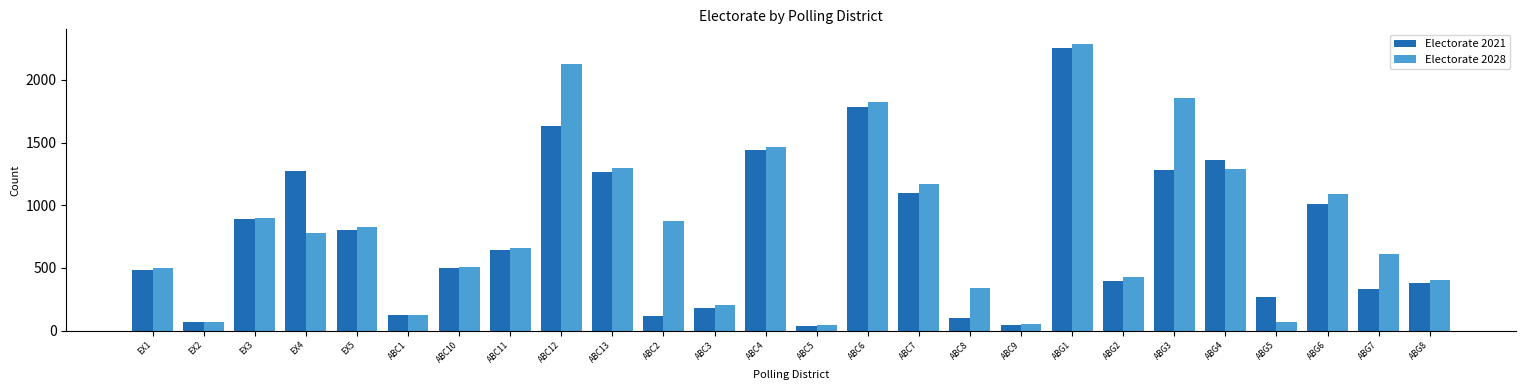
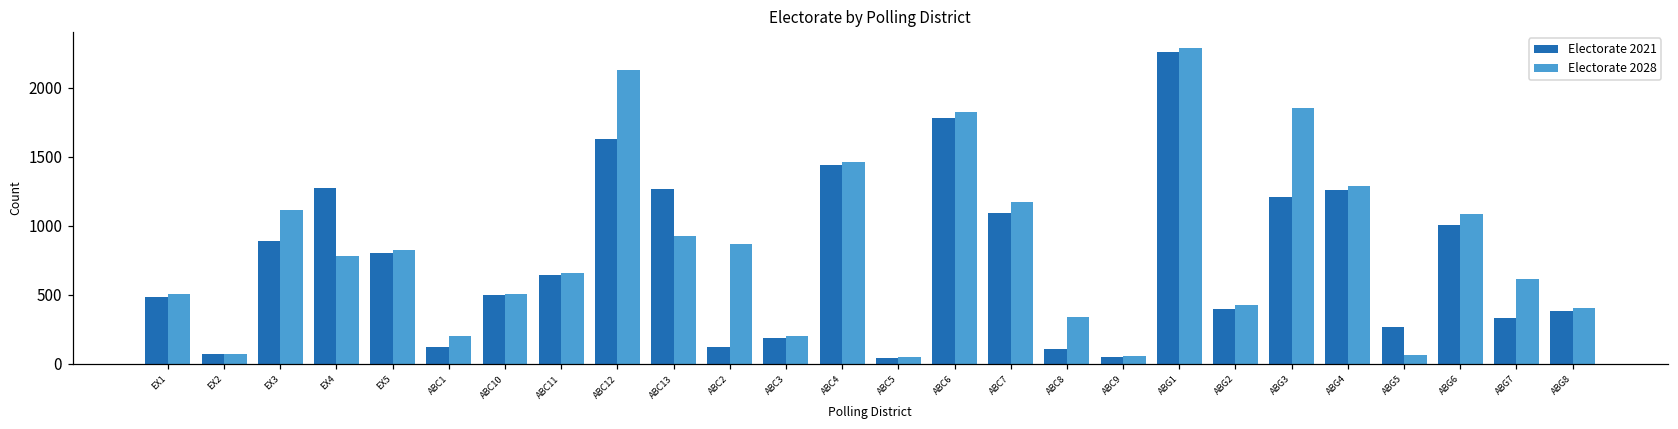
  {
    "Electorate 2021": {
      "EX1": 480,
      "EX2": 70,
      "EX3": 890,
      "EX4": 1270,
      "EX5": 800,
      "ABC1": 120,
      "ABC10": 500,
      "ABC11": 640,
      "ABC12": 1630,
      "ABC13": 1270,
      "ABC2": 120,
      "ABC3": 180,
      "ABC4": 1440,
      "ABC5": 40,
      "ABC6": 1780,
      "ABC7": 1090,
      "ABC8": 100,
      "ABC9": 40,
      "ABG1": 2260,
      "ABG2": 400,
-     "ABG3": 1280,
-     "ABG4": 1360,
+     "ABG3": 1210,
+     "ABG4": 1260,
      "ABG5": 270,
      "ABG6": 1010,
      "ABG7": 330,
      "ABG8": 380
    },
    "Electorate 2028": {
      "EX1": 500,
      "EX2": 70,
-     "EX3": 900,
+     "EX3": 1120,
      "EX4": 780,
      "EX5": 820,
-     "ABC1": 120,
+     "ABC1": 200,
      "ABC10": 500,
      "ABC11": 660,
      "ABC12": 2130,
-     "ABC13": 1300,
+     "ABC13": 920,
      "ABC2": 870,
      "ABC3": 200,
      "ABC4": 1460,
      "ABC5": 50,
      "ABC6": 1830,
      "ABC7": 1170,
      "ABC8": 340,
      "ABC9": 50,
      "ABG1": 2290,
      "ABG2": 420,
      "ABG3": 1860,
      "ABG4": 1290,
      "ABG5": 70,
      "ABG6": 1090,
      "ABG7": 610,
      "ABG8": 400
    }
  }
